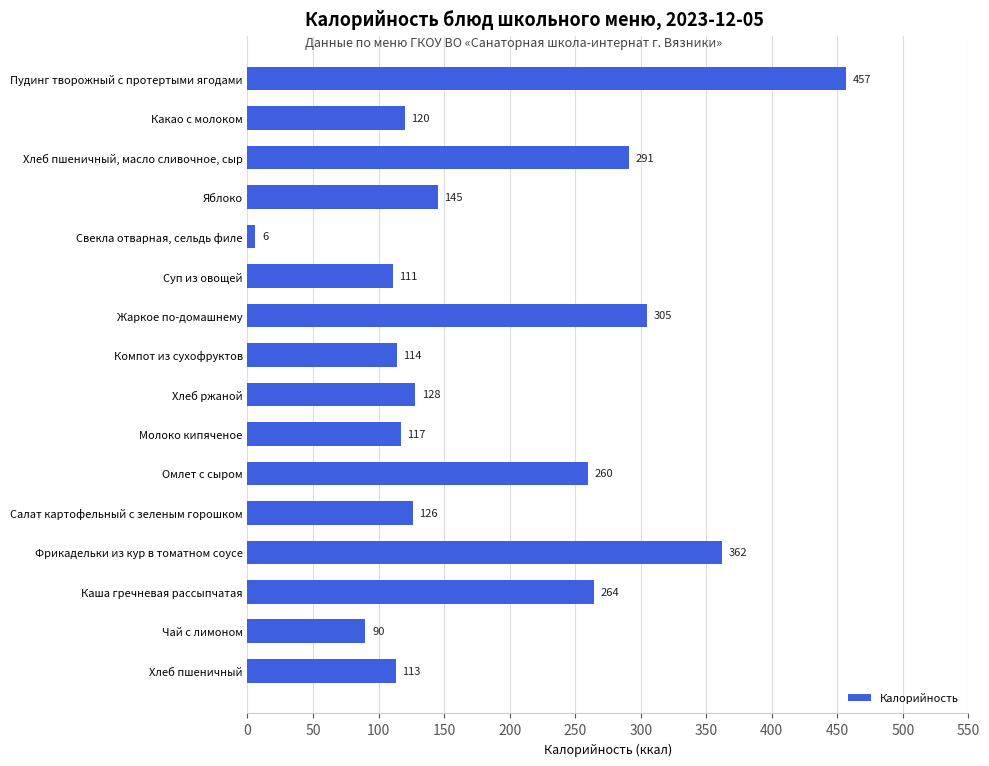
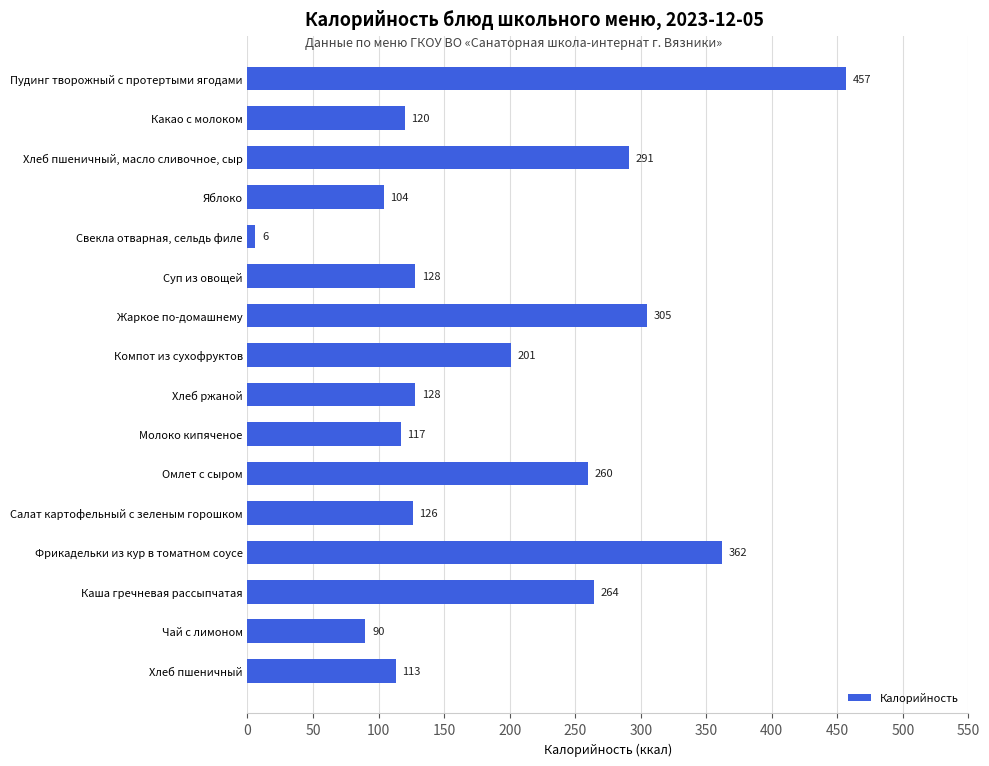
  {
    "Пудинг творожный с протертыми ягодами": 457,
    "Какао с молоком": 120,
    "Хлеб пшеничный, масло сливочное, сыр": 291,
-   "Яблоко": 145,
+   "Яблоко": 104,
    "Свекла отварная, сельдь филе": 6,
-   "Суп из овощей": 111,
+   "Суп из овощей": 128,
    "Жаркое по-домашнему": 305,
-   "Компот из сухофруктов": 114,
+   "Компот из сухофруктов": 201,
    "Хлеб ржаной": 128,
    "Молоко кипяченое": 117,
    "Омлет с сыром": 260,
    "Салат картофельный с зеленым горошком": 126,
    "Фрикадельки из кур в томатном соусе": 362,
    "Каша гречневая рассыпчатая": 264,
    "Чай с лимоном": 90,
    "Хлеб пшеничный": 113
  }
